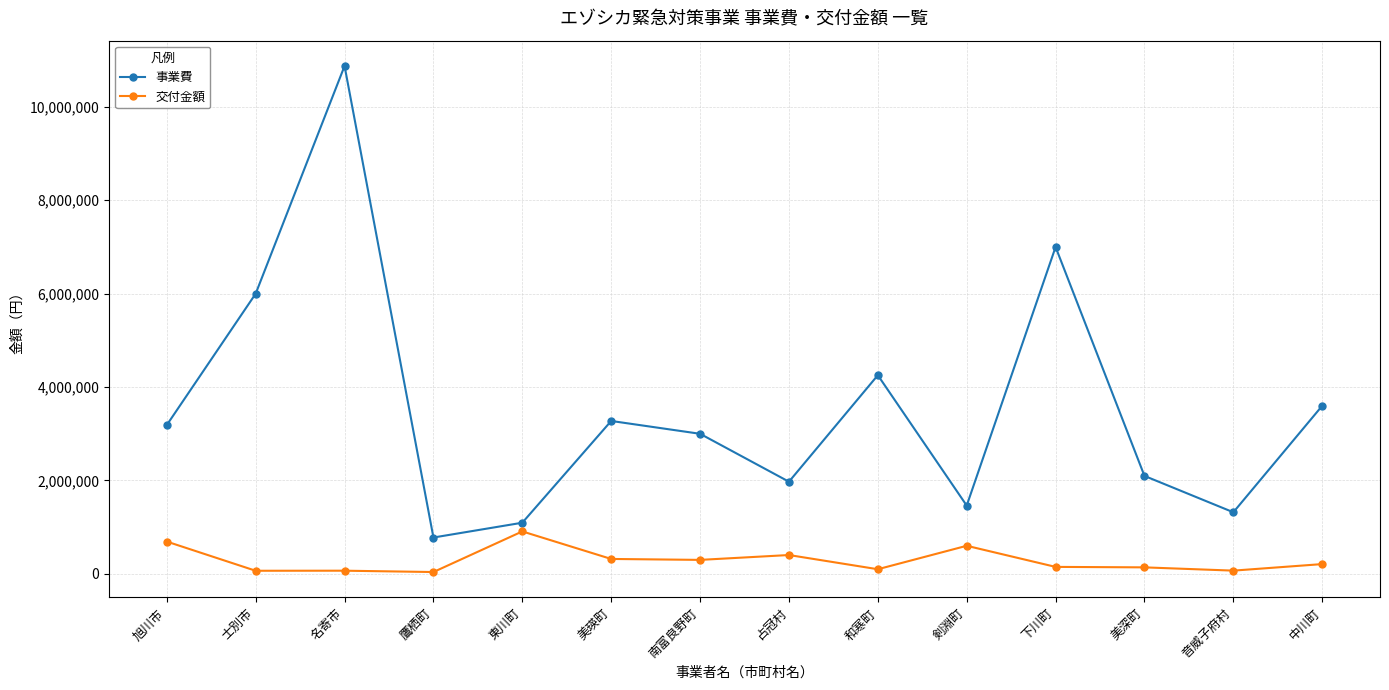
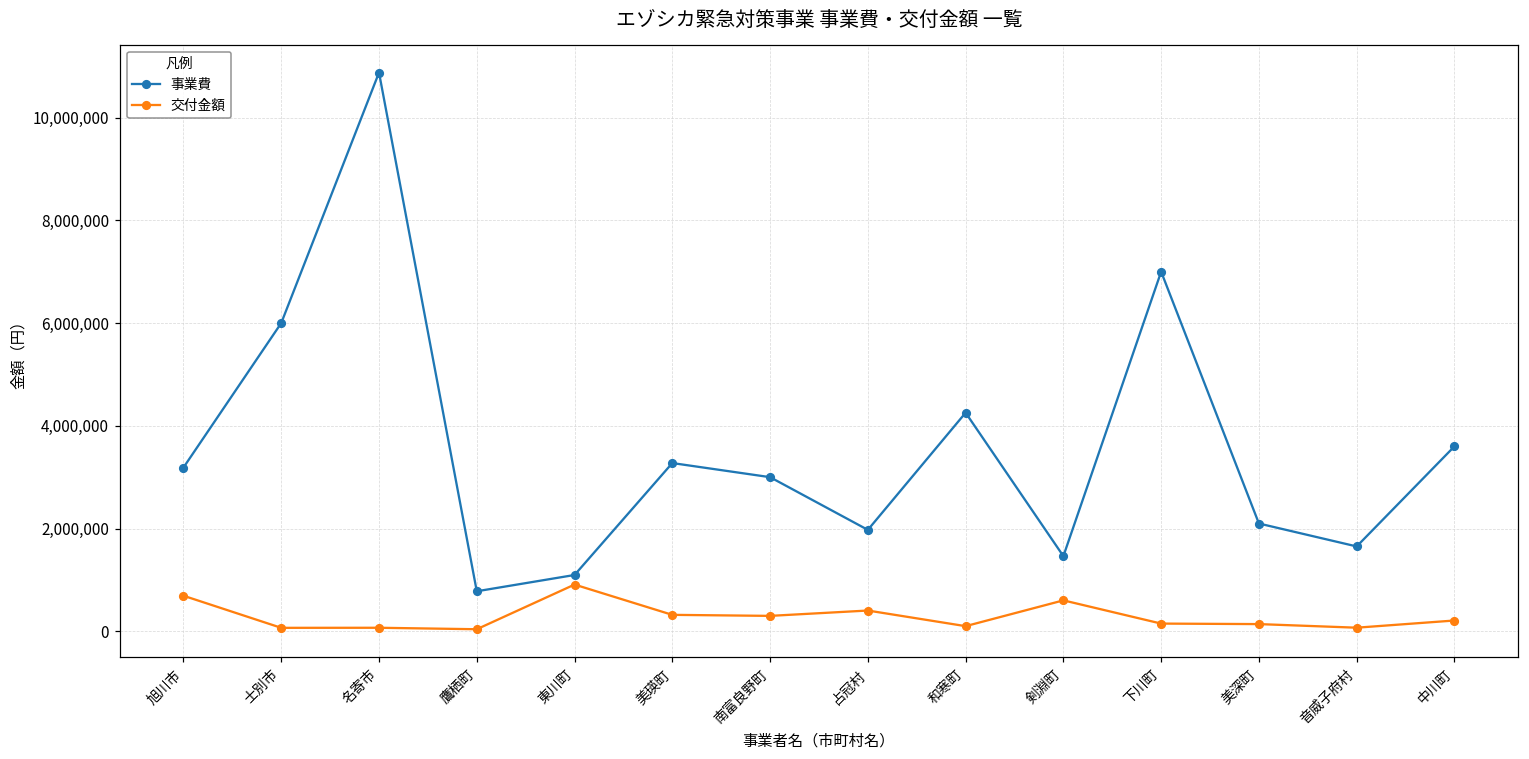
  {
    "事業費": {
      "旭川市": "3,200,000",
      "士別市": "6,000,000",
      "名寄市": "10,900,000",
      "鷹栖町": "800,000",
      "東川町": "1,100,000",
      "美瑛町": "3,300,000",
      "南富良野町": "3,000,000",
      "占冠村": "2,000,000",
      "和寒町": "4,300,000",
      "剣淵町": "1,500,000",
      "下川町": "7,000,000",
      "美深町": "2,100,000",
-     "音威子府村": "1,300,000",
+     "音威子府村": "1,700,000",
      "中川町": "3,600,000"
    },
    "交付金額": {
      "旭川市": "700,000",
      "士別市": "100,000",
      "名寄市": "100,000",
      "鷹栖町": "0",
      "東川町": "900,000",
      "美瑛町": "300,000",
      "南富良野町": "300,000",
      "占冠村": "400,000",
      "和寒町": "100,000",
      "剣淵町": "600,000",
      "下川町": "200,000",
      "美深町": "100,000",
      "音威子府村": "100,000",
      "中川町": "200,000"
    }
  }
